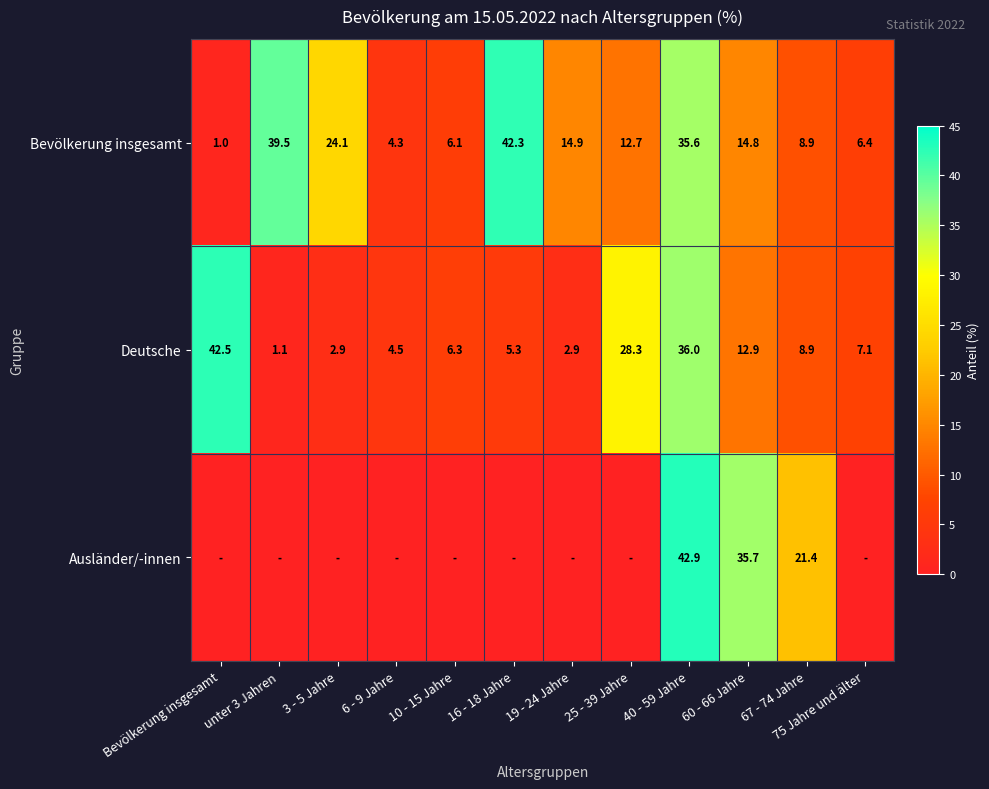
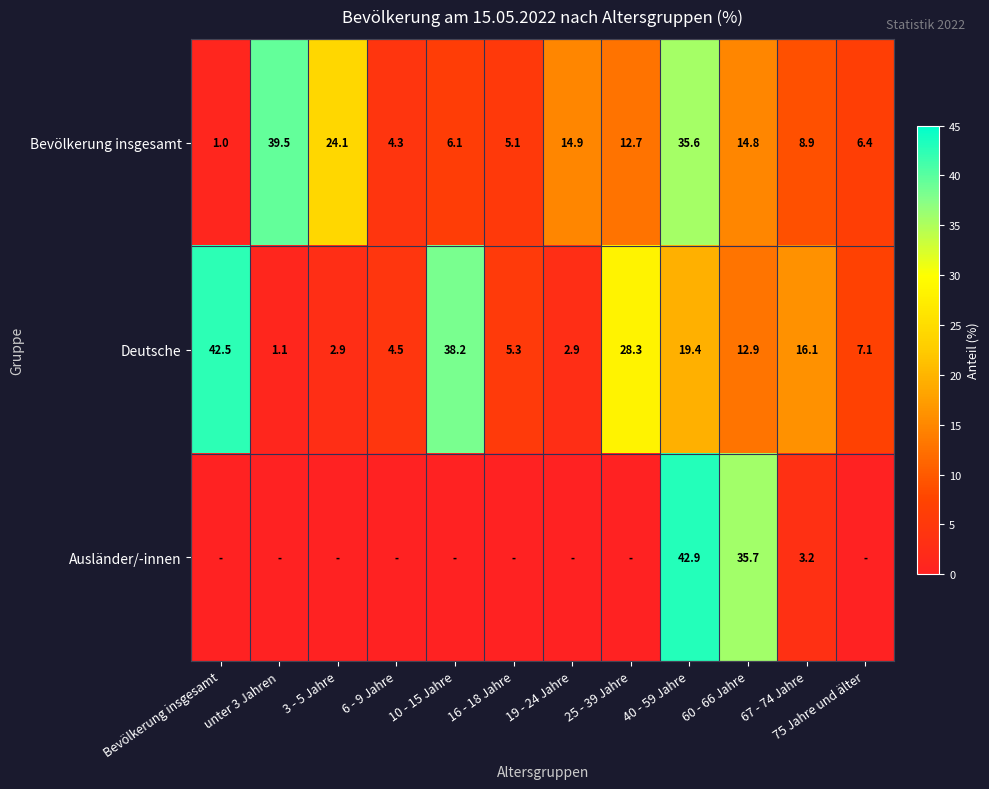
  {
    "Bevölkerung insgesamt": {
      "Bevölkerung insgesamt": 1.0,
      "unter 3 Jahren": 39.5,
      "3 - 5 Jahre": 24.1,
      "6 - 9 Jahre": 4.3,
      "10 - 15 Jahre": 6.1,
-     "16 - 18 Jahre": 42.3,
+     "16 - 18 Jahre": 5.1,
      "19 - 24 Jahre": 14.9,
      "25 - 39 Jahre": 12.7,
      "40 - 59 Jahre": 35.6,
      "60 - 66 Jahre": 14.8,
      "67 - 74 Jahre": 8.9,
      "75 Jahre und älter": 6.4
    },
    "Deutsche": {
      "Bevölkerung insgesamt": 42.5,
      "unter 3 Jahren": 1.1,
      "3 - 5 Jahre": 2.9,
      "6 - 9 Jahre": 4.5,
-     "10 - 15 Jahre": 6.3,
+     "10 - 15 Jahre": 38.2,
      "16 - 18 Jahre": 5.3,
      "19 - 24 Jahre": 2.9,
      "25 - 39 Jahre": 28.3,
-     "40 - 59 Jahre": 36.0,
+     "40 - 59 Jahre": 19.4,
      "60 - 66 Jahre": 12.9,
-     "67 - 74 Jahre": 8.9,
+     "67 - 74 Jahre": 16.1,
      "75 Jahre und älter": 7.1
    },
    "Ausländer/-innen": {
      "40 - 59 Jahre": 42.9,
      "60 - 66 Jahre": 35.7,
-     "67 - 74 Jahre": 21.4
+     "67 - 74 Jahre": 3.2
    }
  }
